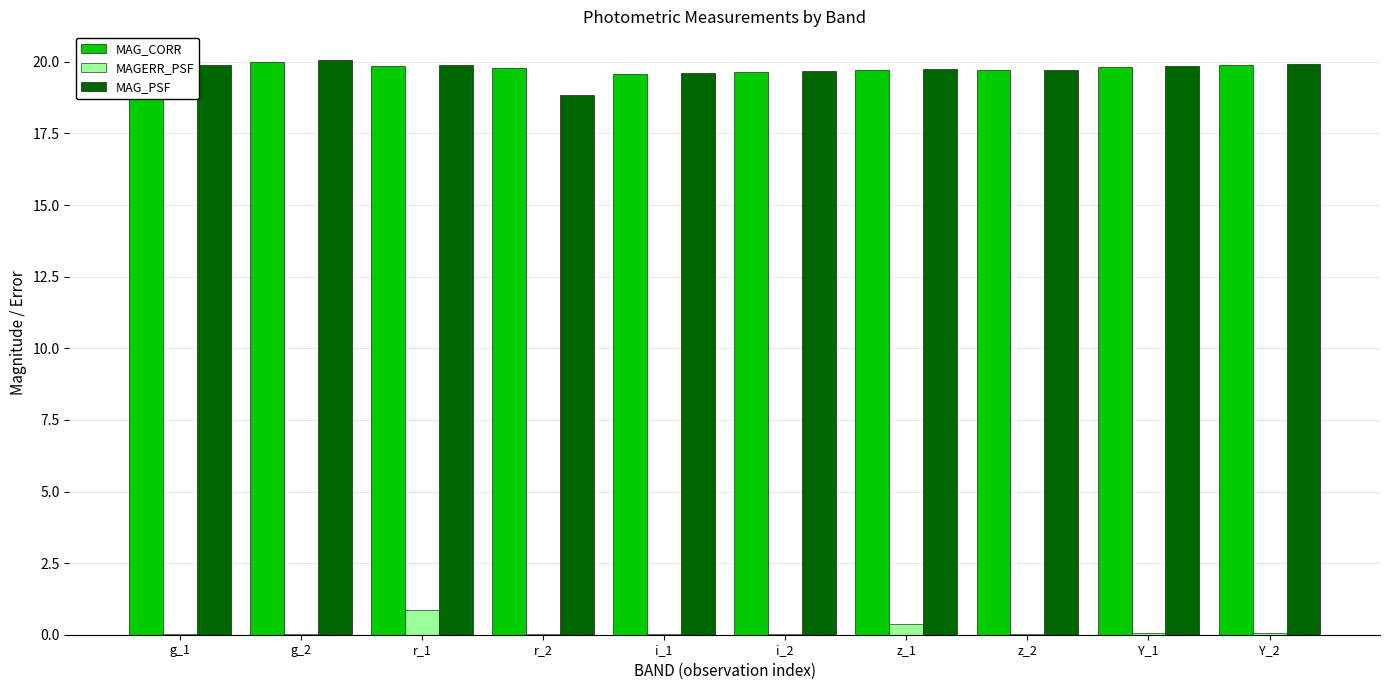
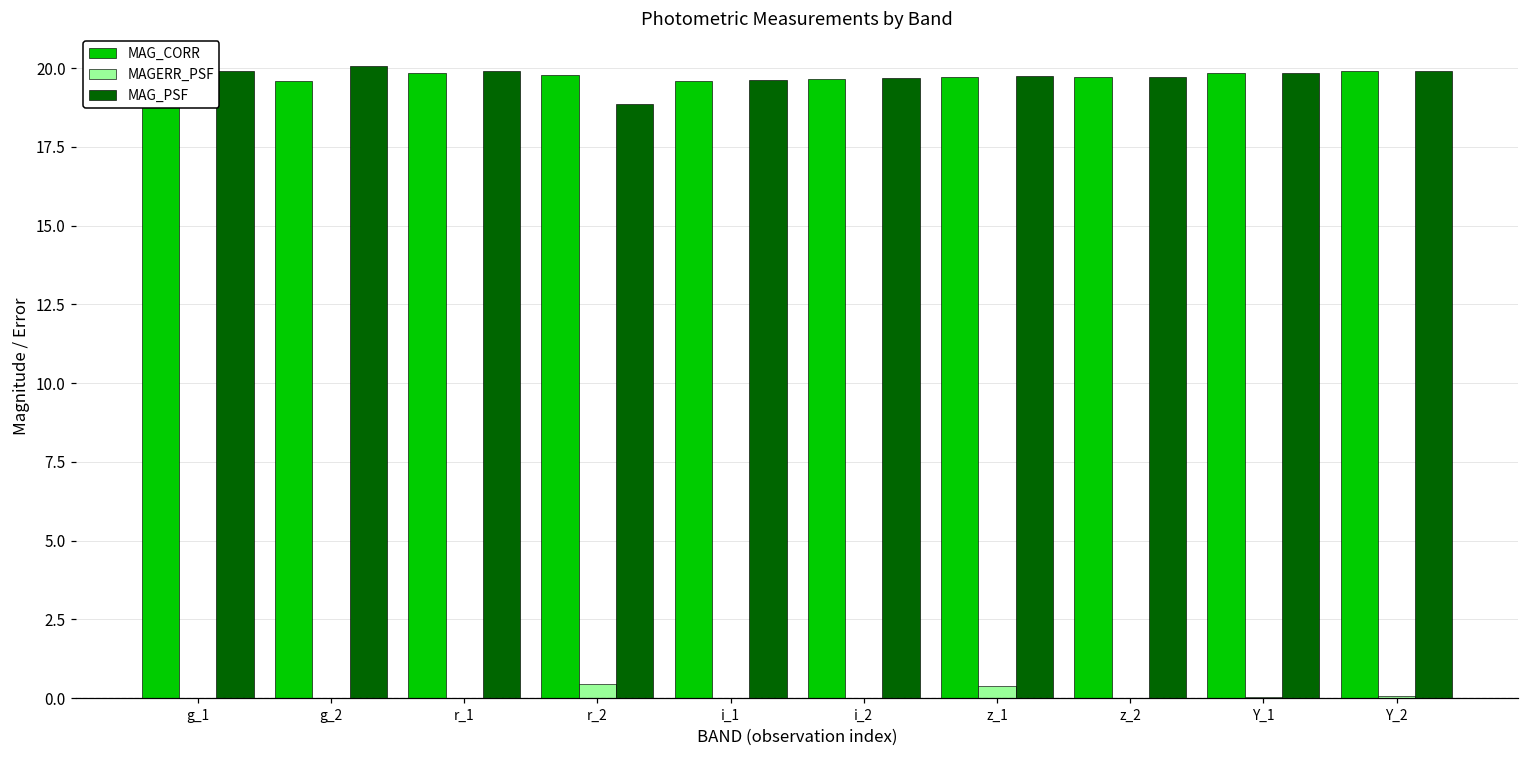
  {
    "MAG_CORR": {
-     "g_2": 20.0,
+     "g_2": 19.6,
      "r_1": 19.9,
      "r_2": 19.8,
      "i_1": 19.6,
      "i_2": 19.6,
      "z_1": 19.7,
      "z_2": 19.7,
      "Y_1": 19.8,
      "Y_2": 19.9
    },
    "MAGERR_PSF": {
-     "r_1": 0.9,
-     "r_2": 0.0,
+     "r_1": 0.0,
+     "r_2": 0.4,
      "z_1": 0.4
    },
    "MAG_PSF": {
      "g_1": 19.9,
      "g_2": 20.1,
      "r_1": 19.9,
      "r_2": 18.8,
      "i_1": 19.6,
      "i_2": 19.7,
      "z_1": 19.7,
      "z_2": 19.7,
      "Y_1": 19.9,
      "Y_2": 19.9
    }
  }
